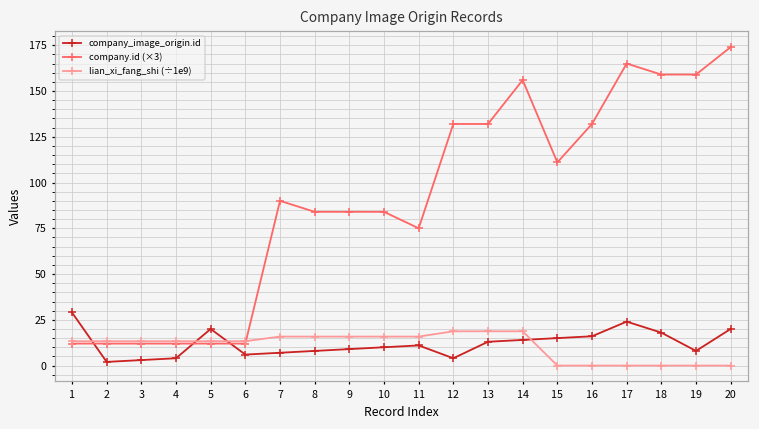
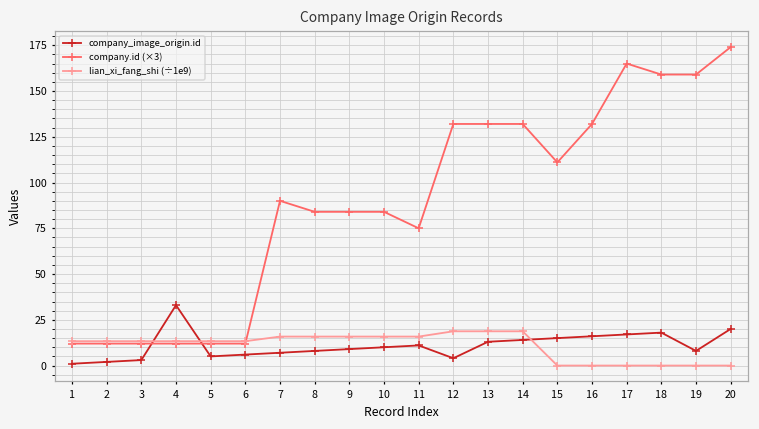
  {
    "company_image_origin.id": {
-     "1": 29,
+     "1": 1,
      "2": 2,
      "3": 3,
-     "4": 4,
-     "5": 20,
+     "4": 33,
+     "5": 5,
      "6": 6,
      "7": 7,
      "8": 8,
      "9": 9,
      "10": 10,
      "11": 11,
      "12": 4,
      "13": 13,
      "14": 14,
      "15": 15,
      "16": 16,
-     "17": 24,
+     "17": 17,
      "18": 18,
      "19": 8,
      "20": 20
    },
    "company.id (×3)": {
      "7": 90,
      "8": 84,
      "9": 84,
      "10": 84,
      "11": 75,
      "12": 132,
      "13": 132,
-     "14": 156,
+     "14": 132,
      "15": 111,
      "16": 132,
      "17": 165,
      "18": 159,
      "19": 159,
      "20": 174
    },
    "lian_xi_fang_shi (÷1e9)": {
      "7": 16,
      "8": 16,
      "9": 16,
      "10": 16,
      "11": 16,
      "12": 19,
      "13": 19,
      "14": 19,
      "15": 0,
      "16": 0,
      "17": 0,
      "18": 0,
      "19": 0,
      "20": 0
    }
  }
